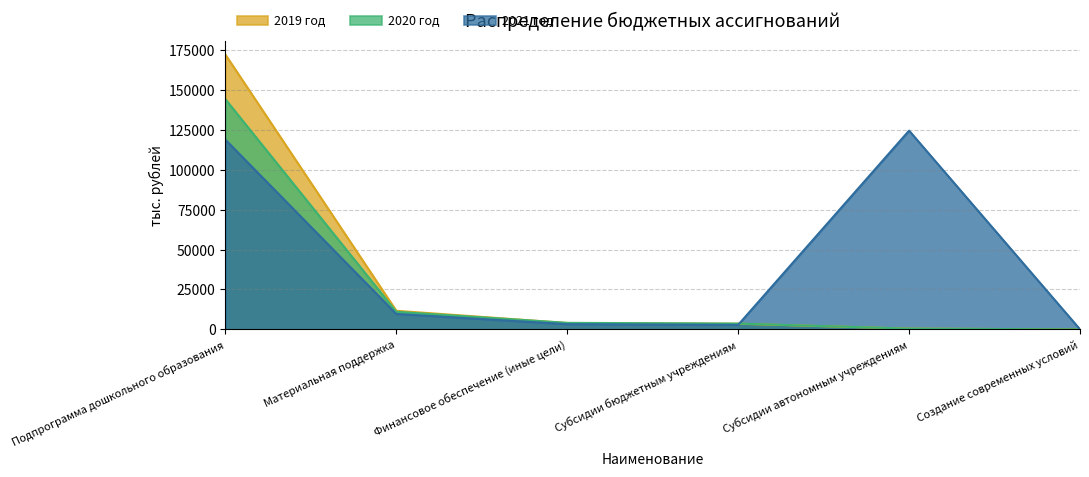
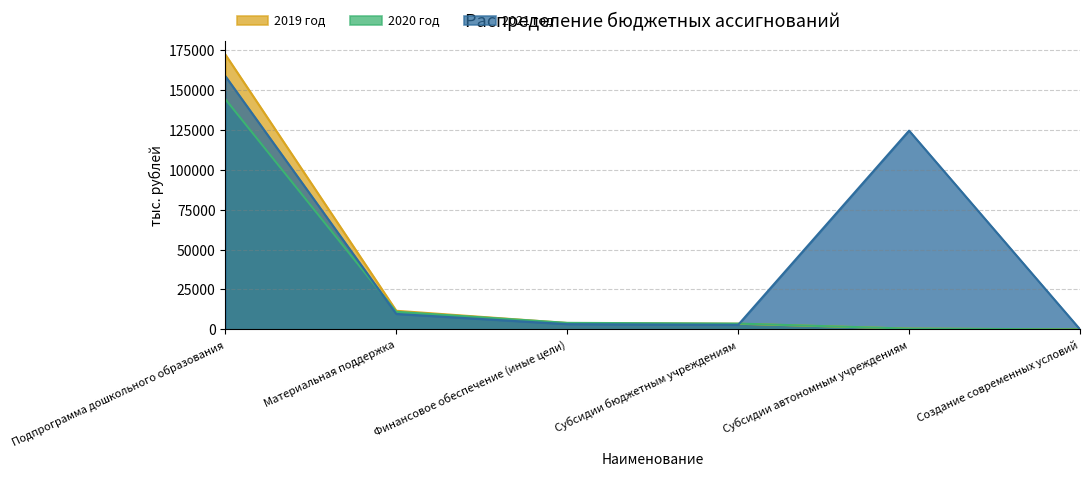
  {
    "2019 год": {
      "Подпрограмма дошкольного образования": 172000
    },
    "2020 год": {
      "Подпрограмма дошкольного образования": 144000
    },
    "2021 год": {
-     "Подпрограмма дошкольного образования": 119000,
+     "Подпрограмма дошкольного образования": 159000,
      "Субсидии автономным учреждениям": 125000
    }
  }
